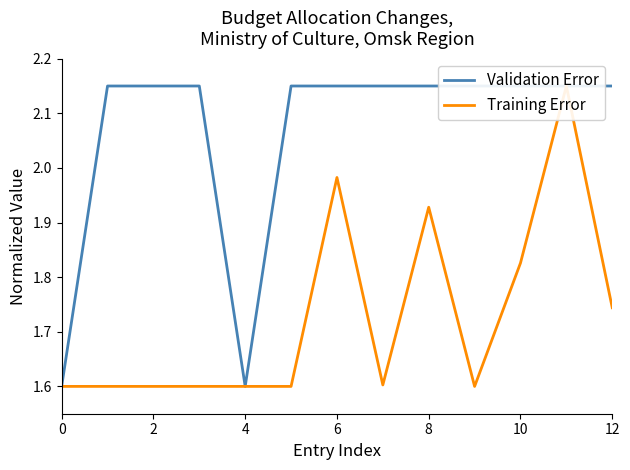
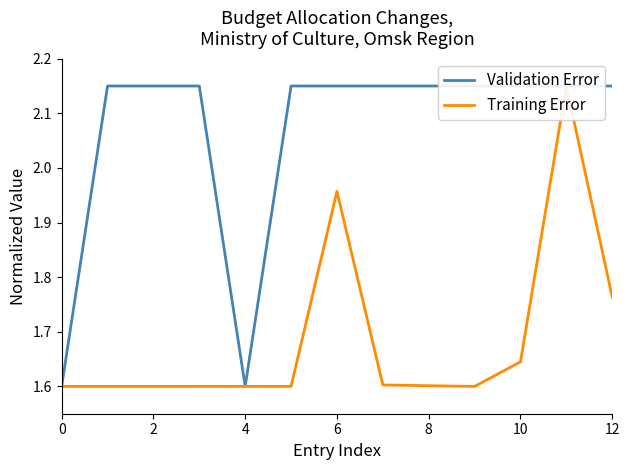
  {
    "Validation Error": {
      "2": 2.15,
      "6": 2.15,
      "8": 2.15,
      "12": 2.15
    },
    "Training Error": {
      "2": 1.60,
-     "6": 1.98,
-     "8": 1.93,
-     "10": 1.83,
-     "12": 1.74
+     "6": 1.96,
+     "8": 1.60,
+     "10": 1.64,
+     "12": 1.76
    }
  }
